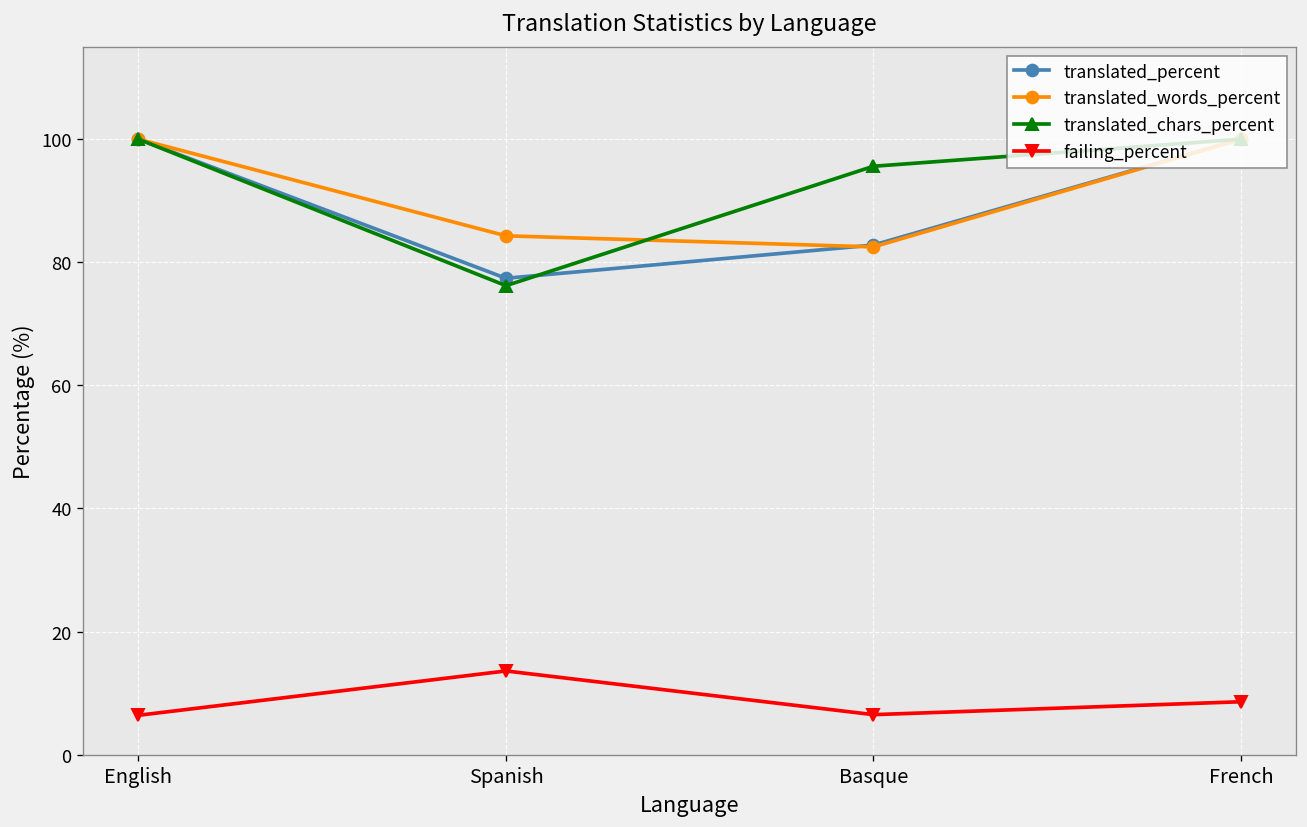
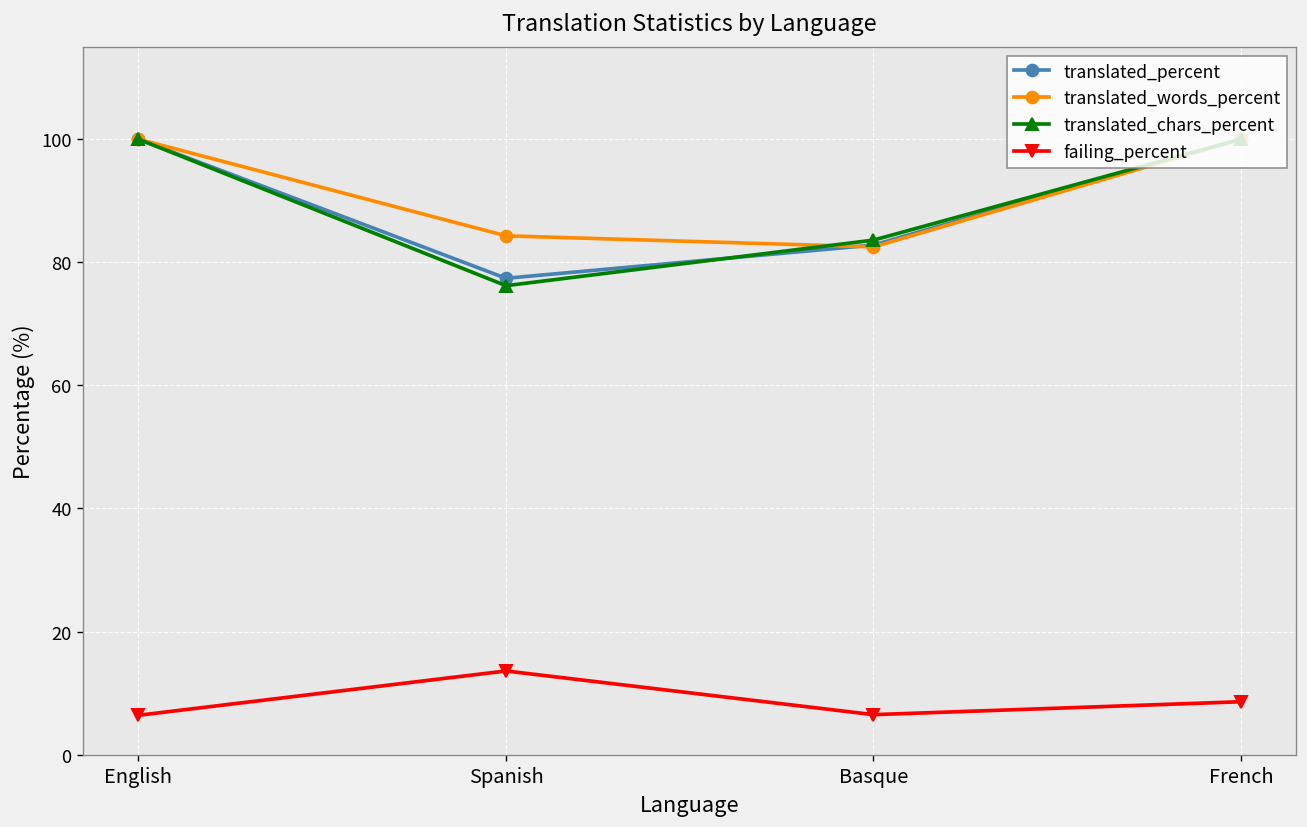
  {
    "translated_percent": {
      "Spanish": 77
    },
    "translated_words_percent": {
      "Spanish": 84
    },
    "translated_chars_percent": {
      "Spanish": 76,
-     "Basque": 96
+     "Basque": 84
    },
    "failing_percent": {
      "English": 6,
      "Spanish": 14,
      "Basque": 7,
      "French": 9
    }
  }
